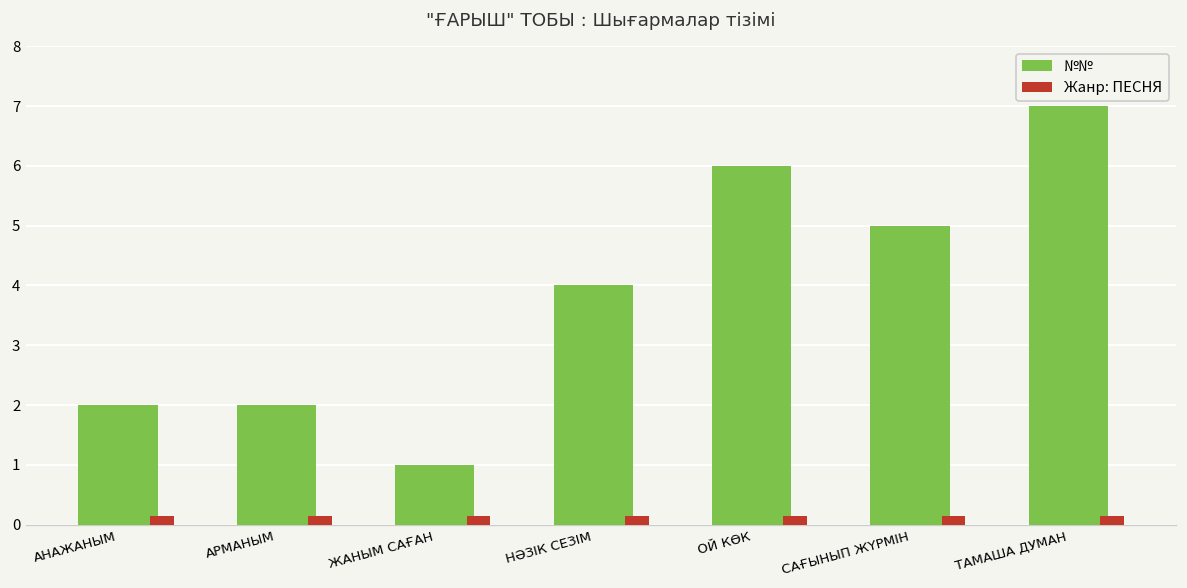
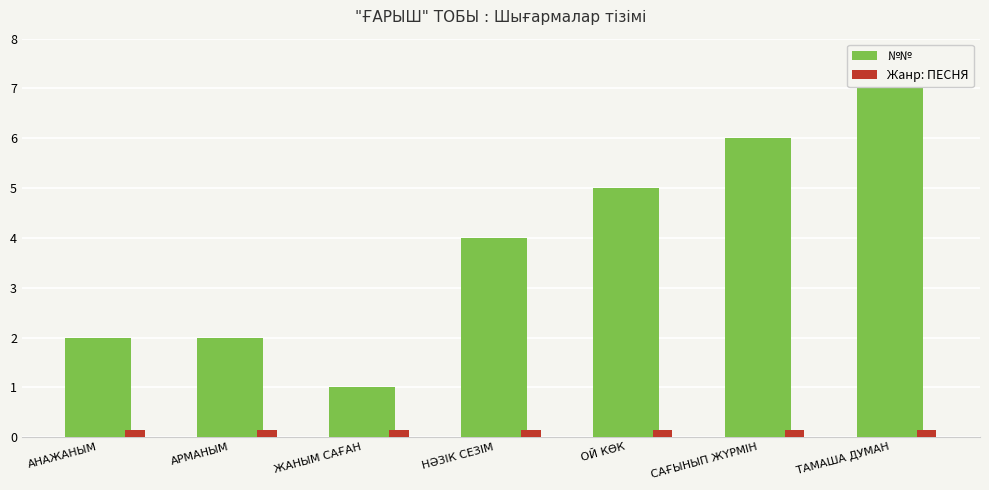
  {
    "№№": {
      "АНАЖАНЫМ": 2,
      "АРМАНЫМ": 2,
      "ЖАНЫМ САҒАН": 1,
      "НӘЗІК СЕЗІМ": 4,
-     "ОЙ КӨК": 6,
-     "САҒЫНЫП ЖҮРМІН": 5,
+     "ОЙ КӨК": 5,
+     "САҒЫНЫП ЖҮРМІН": 6,
      "ТАМАША ДУМАН": 7
    },
    "Жанр: ПЕСНЯ": {
      "АНАЖАНЫМ": 0.2,
      "АРМАНЫМ": 0.2,
      "ЖАНЫМ САҒАН": 0.2,
      "НӘЗІК СЕЗІМ": 0.2,
      "ОЙ КӨК": 0.2,
      "САҒЫНЫП ЖҮРМІН": 0.2,
      "ТАМАША ДУМАН": 0.2
    }
  }
